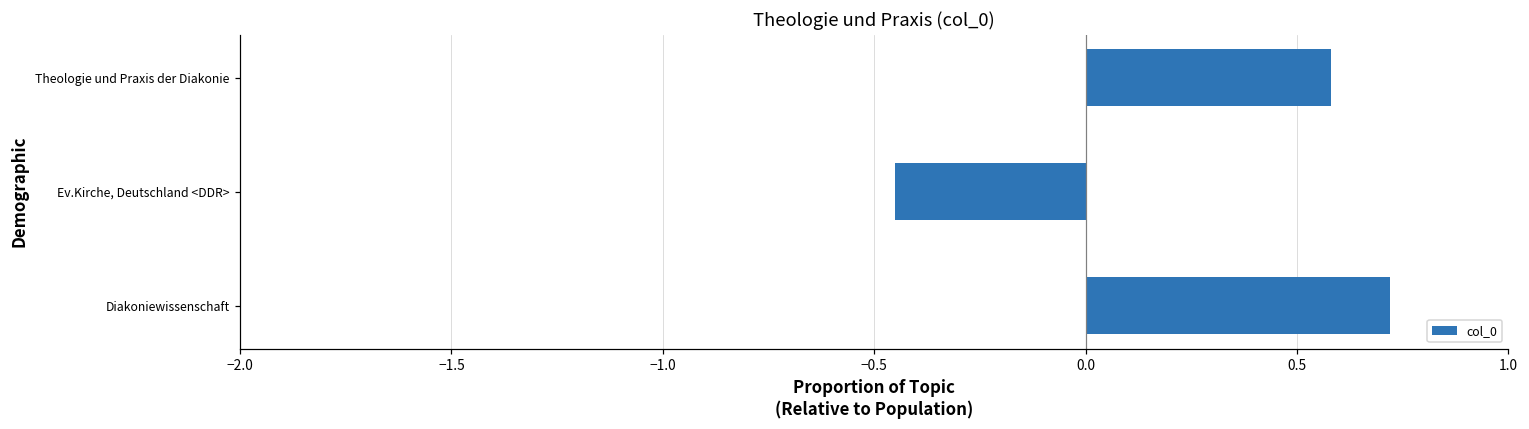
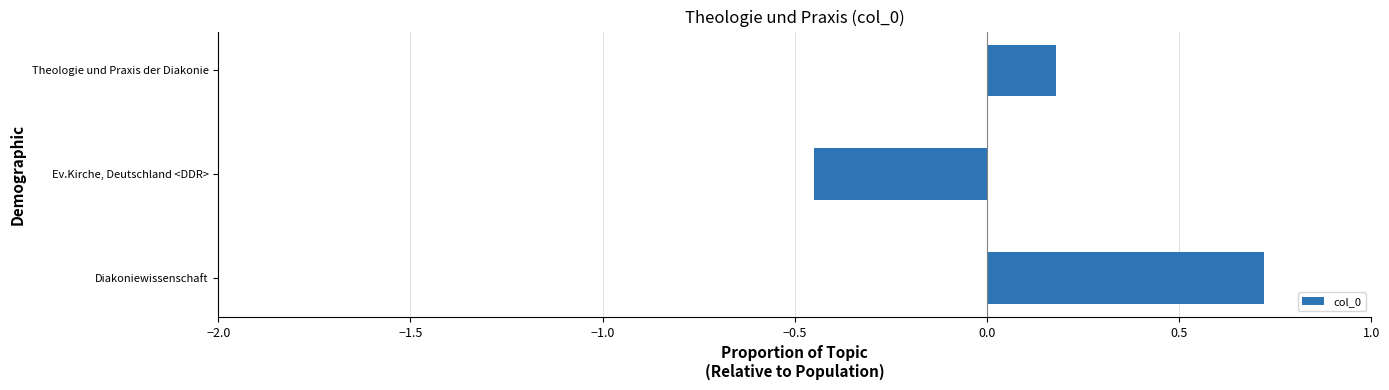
  {
-   "Theologie und Praxis der Diakonie": 0.58,
+   "Theologie und Praxis der Diakonie": 0.18,
    "Ev.Kirche, Deutschland <DDR>": -0.45,
    "Diakoniewissenschaft": 0.72
  }
